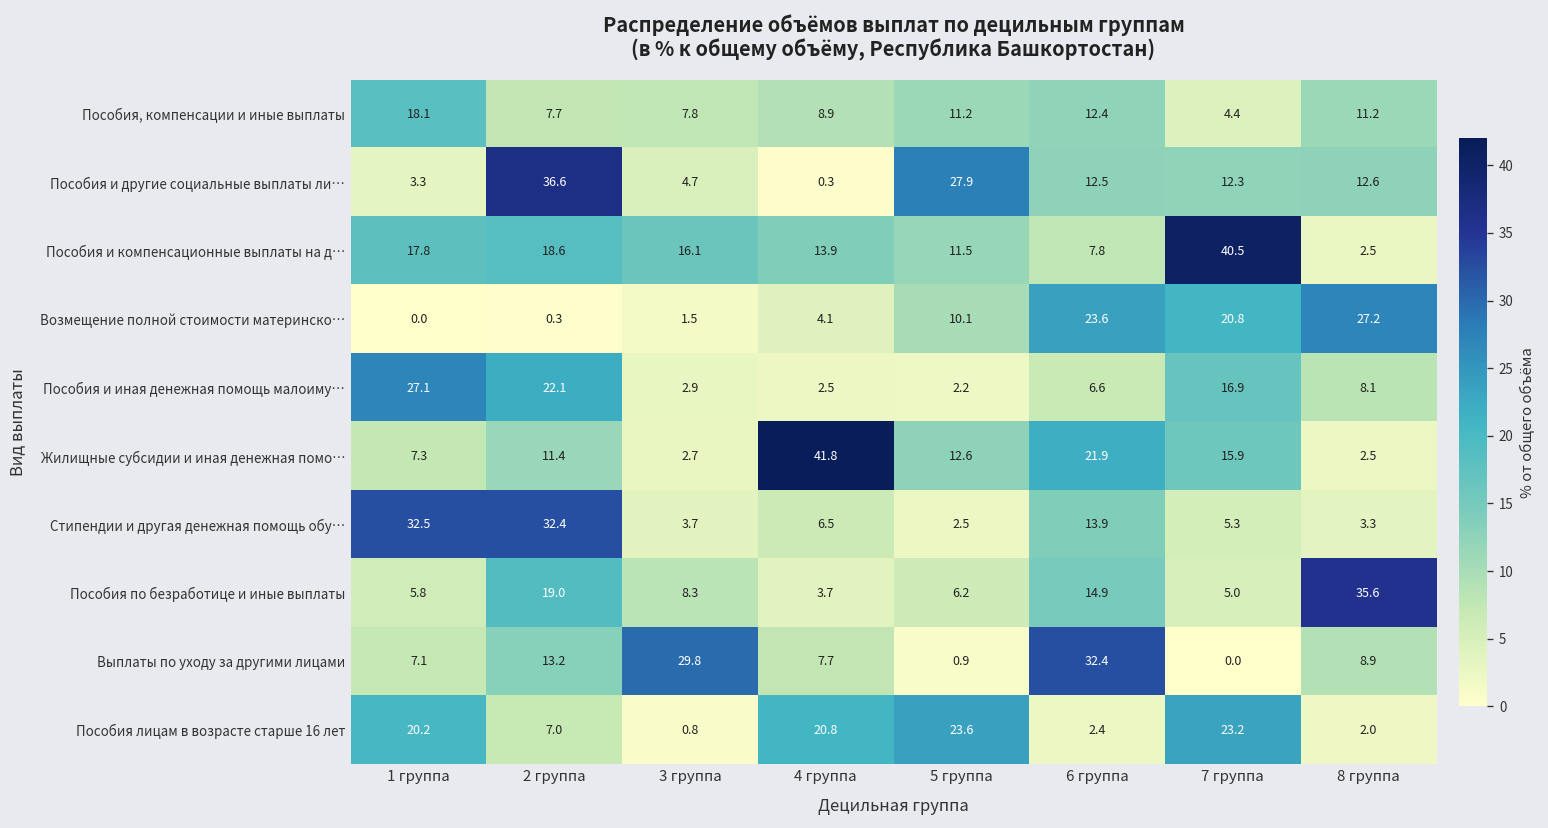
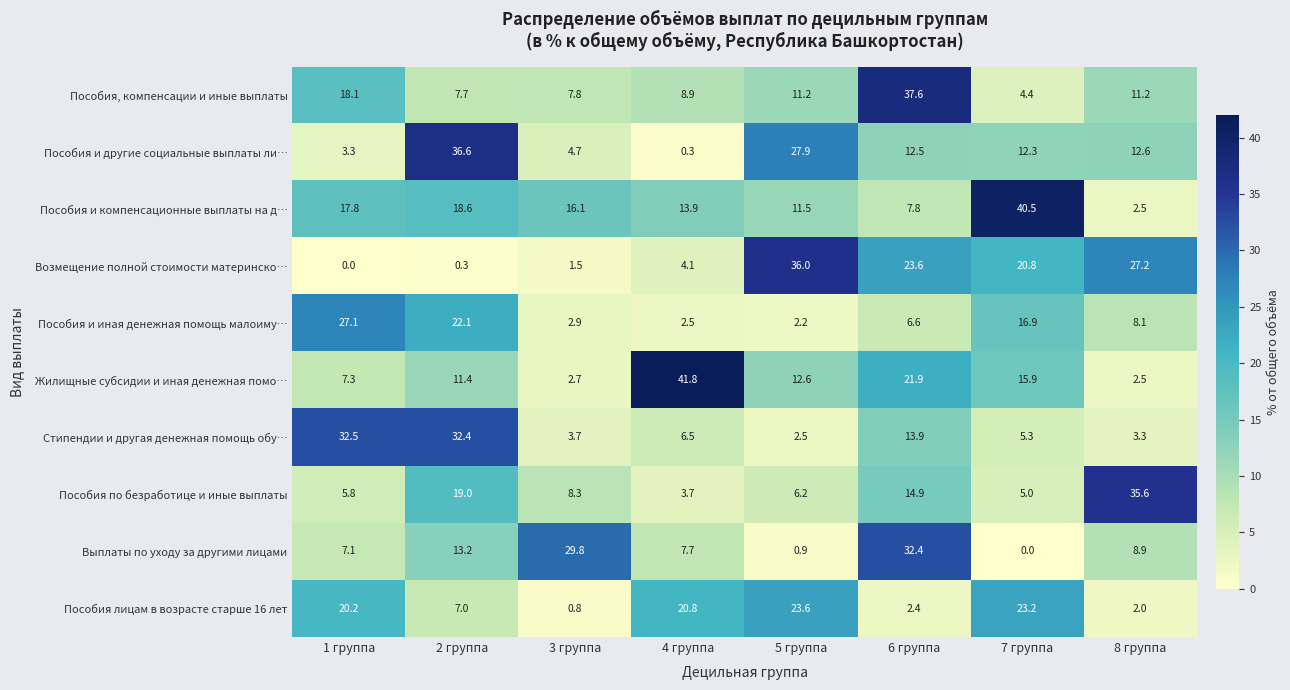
  {
    "Пособия, компенсации и иные выплаты": {
      "1 группа": 18.1,
      "2 группа": 7.7,
      "3 группа": 7.8,
      "4 группа": 8.9,
      "5 группа": 11.2,
-     "6 группа": 12.4,
+     "6 группа": 37.6,
      "7 группа": 4.4,
      "8 группа": 11.2
    },
    "Пособия и другие социальные выплаты ли…": {
      "1 группа": 3.3,
      "2 группа": 36.6,
      "3 группа": 4.7,
      "4 группа": 0.3,
      "5 группа": 27.9,
      "6 группа": 12.5,
      "7 группа": 12.3,
      "8 группа": 12.6
    },
    "Пособия и компенсационные выплаты на д…": {
      "1 группа": 17.8,
      "2 группа": 18.6,
      "3 группа": 16.1,
      "4 группа": 13.9,
      "5 группа": 11.5,
      "6 группа": 7.8,
      "7 группа": 40.5,
      "8 группа": 2.5
    },
    "Возмещение полной стоимости материнско…": {
      "1 группа": 0.0,
      "2 группа": 0.3,
      "3 группа": 1.5,
      "4 группа": 4.1,
-     "5 группа": 10.1,
+     "5 группа": 36.0,
      "6 группа": 23.6,
      "7 группа": 20.8,
      "8 группа": 27.2
    },
    "Пособия и иная денежная помощь малоиму…": {
      "1 группа": 27.1,
      "2 группа": 22.1,
      "3 группа": 2.9,
      "4 группа": 2.5,
      "5 группа": 2.2,
      "6 группа": 6.6,
      "7 группа": 16.9,
      "8 группа": 8.1
    },
    "Жилищные субсидии и иная денежная помо…": {
      "1 группа": 7.3,
      "2 группа": 11.4,
      "3 группа": 2.7,
      "4 группа": 41.8,
      "5 группа": 12.6,
      "6 группа": 21.9,
      "7 группа": 15.9,
      "8 группа": 2.5
    },
    "Стипендии и другая денежная помощь обу…": {
      "1 группа": 32.5,
      "2 группа": 32.4,
      "3 группа": 3.7,
      "4 группа": 6.5,
      "5 группа": 2.5,
      "6 группа": 13.9,
      "7 группа": 5.3,
      "8 группа": 3.3
    },
    "Пособия по безработице и иные выплаты": {
      "1 группа": 5.8,
      "2 группа": 19.0,
      "3 группа": 8.3,
      "4 группа": 3.7,
      "5 группа": 6.2,
      "6 группа": 14.9,
      "7 группа": 5.0,
      "8 группа": 35.6
    },
    "Выплаты по уходу за другими лицами": {
      "1 группа": 7.1,
      "2 группа": 13.2,
      "3 группа": 29.8,
      "4 группа": 7.7,
      "5 группа": 0.9,
      "6 группа": 32.4,
      "7 группа": 0.0,
      "8 группа": 8.9
    },
    "Пособия лицам в возрасте старше 16 лет": {
      "1 группа": 20.2,
      "2 группа": 7.0,
      "3 группа": 0.8,
      "4 группа": 20.8,
      "5 группа": 23.6,
      "6 группа": 2.4,
      "7 группа": 23.2,
      "8 группа": 2.0
    }
  }
